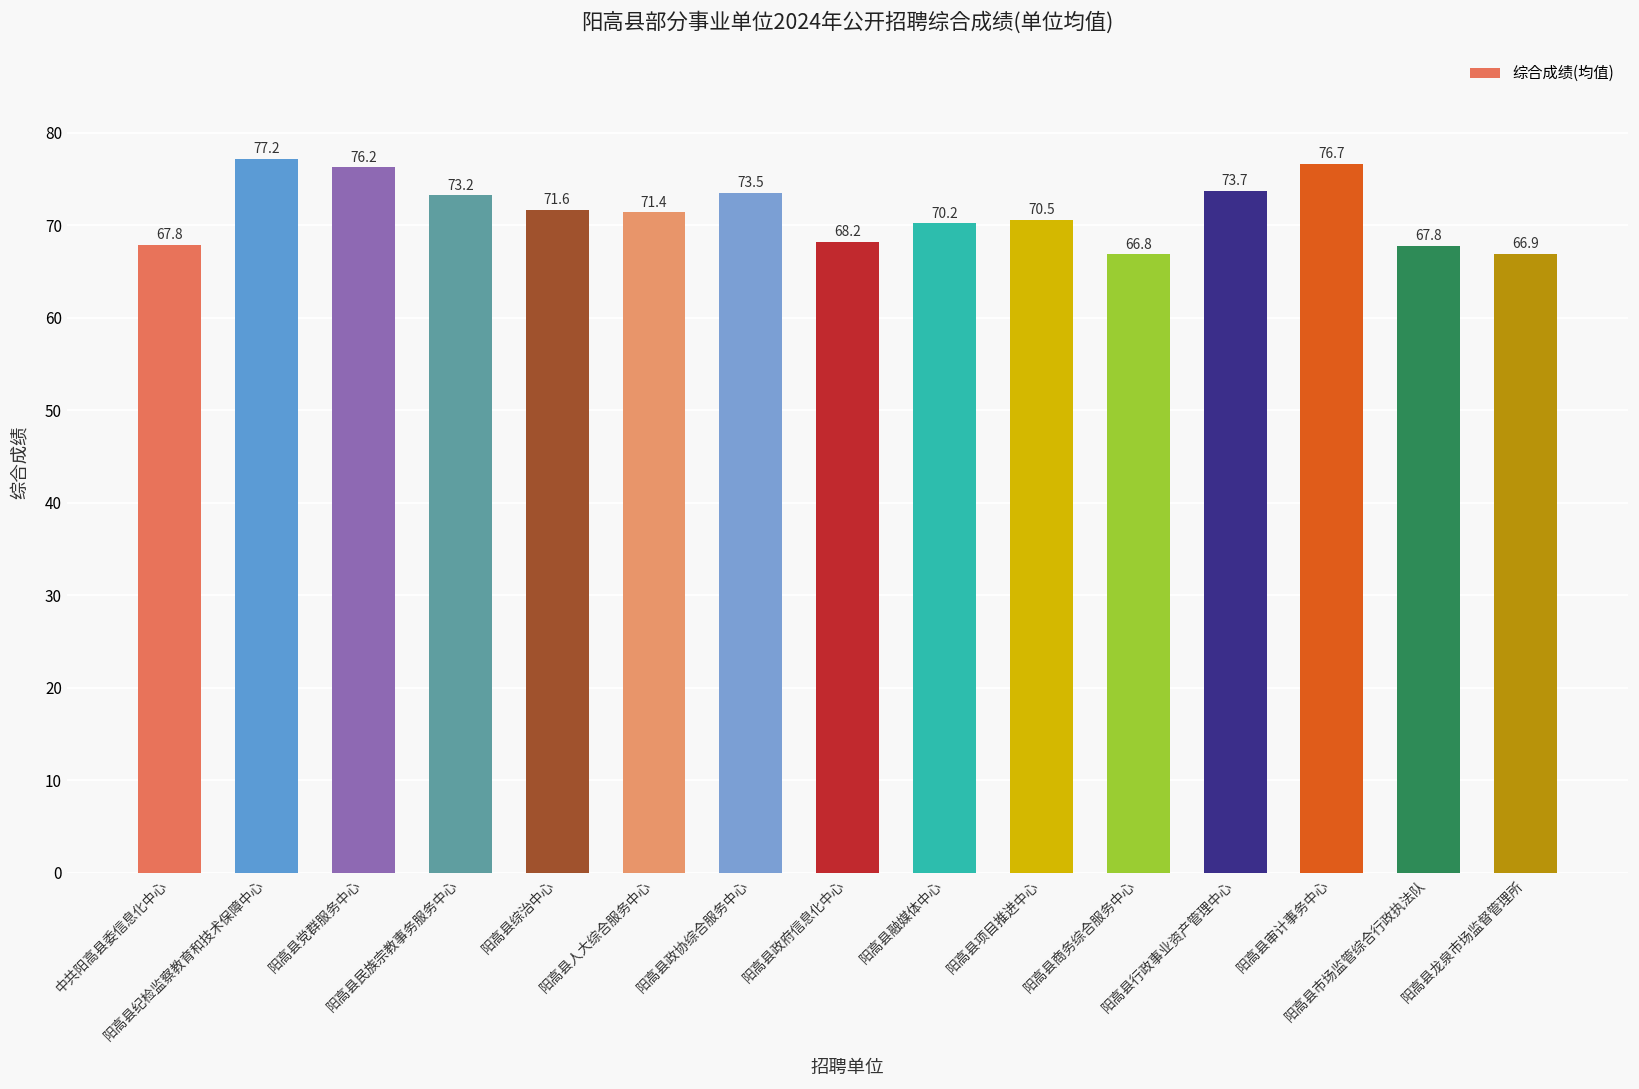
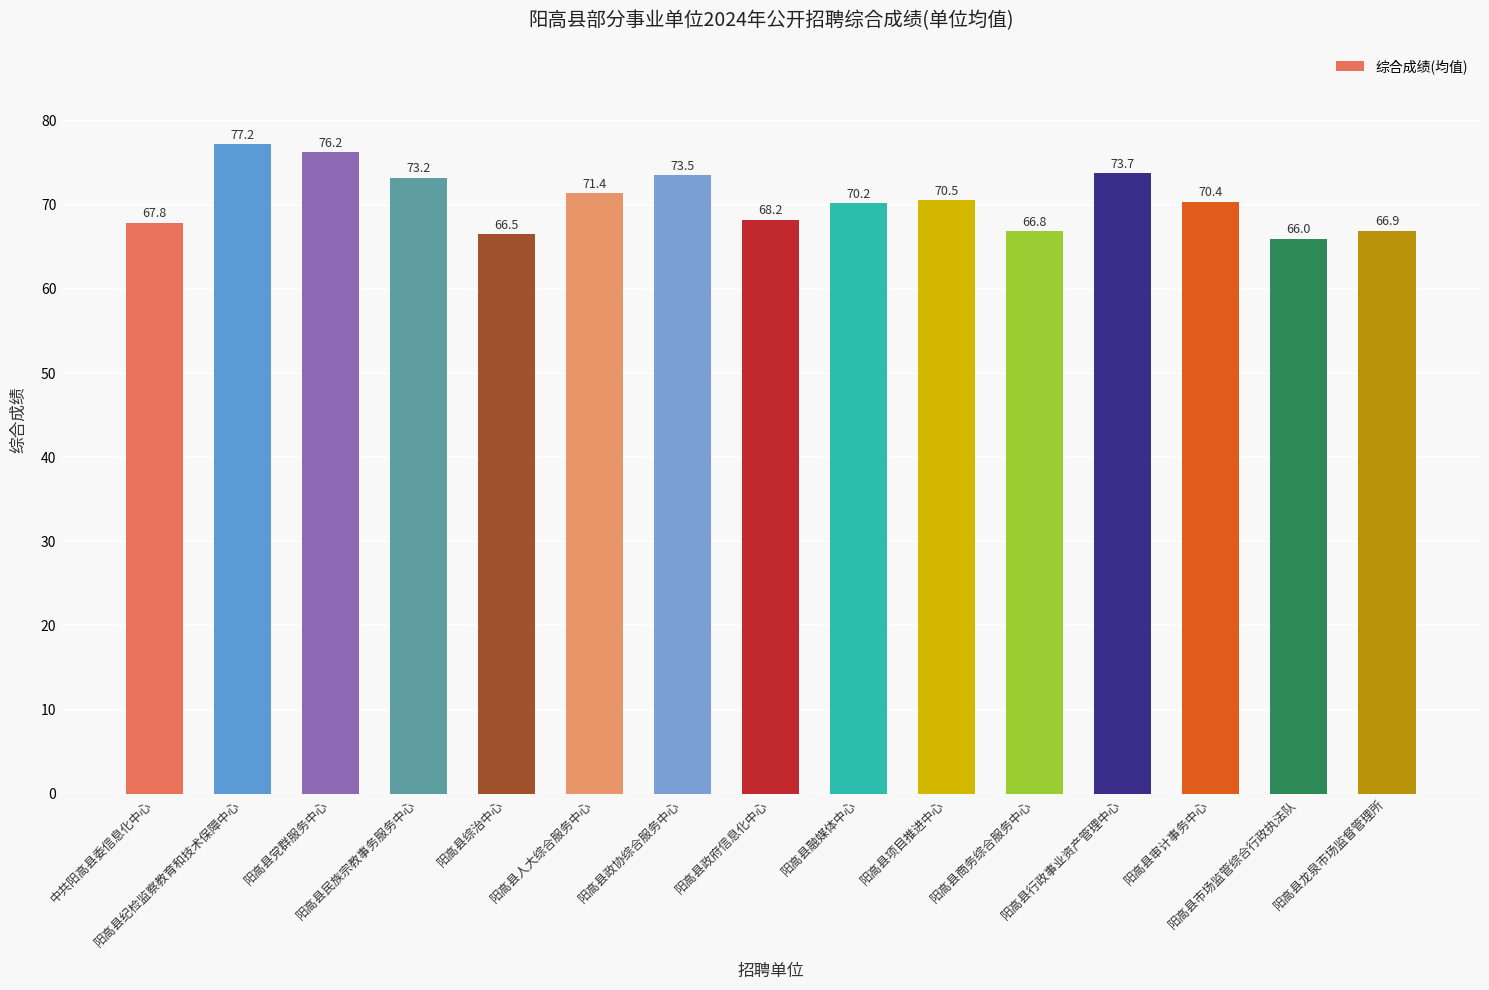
  {
    "中共阳高县委信息化中心": 67.8,
    "阳高县纪检监察教育和技术保障中心": 77.2,
    "阳高县党群服务中心": 76.2,
    "阳高县民族宗教事务服务中心": 73.2,
-   "阳高县综治中心": 71.6,
+   "阳高县综治中心": 66.5,
    "阳高县人大综合服务中心": 71.4,
    "阳高县政协综合服务中心": 73.5,
    "阳高县政府信息化中心": 68.2,
    "阳高县融媒体中心": 70.2,
    "阳高县项目推进中心": 70.5,
    "阳高县商务综合服务中心": 66.8,
    "阳高县行政事业资产管理中心": 73.7,
-   "阳高县审计事务中心": 76.7,
-   "阳高县市场监管综合行政执法队": 67.8,
+   "阳高县审计事务中心": 70.4,
+   "阳高县市场监管综合行政执法队": 66.0,
    "阳高县龙泉市场监督管理所": 66.9
  }
